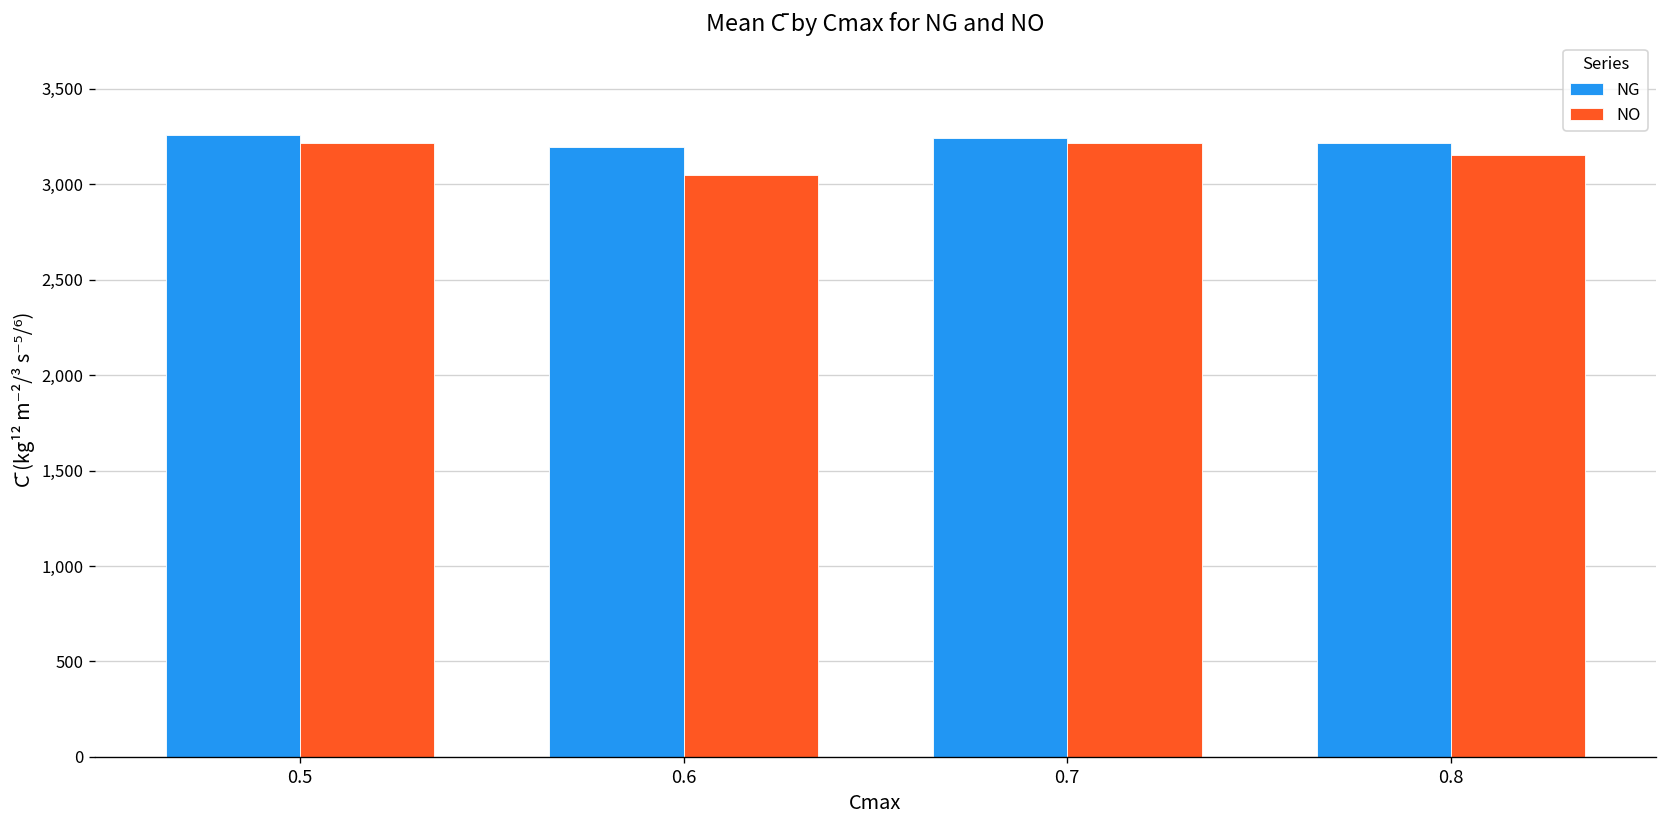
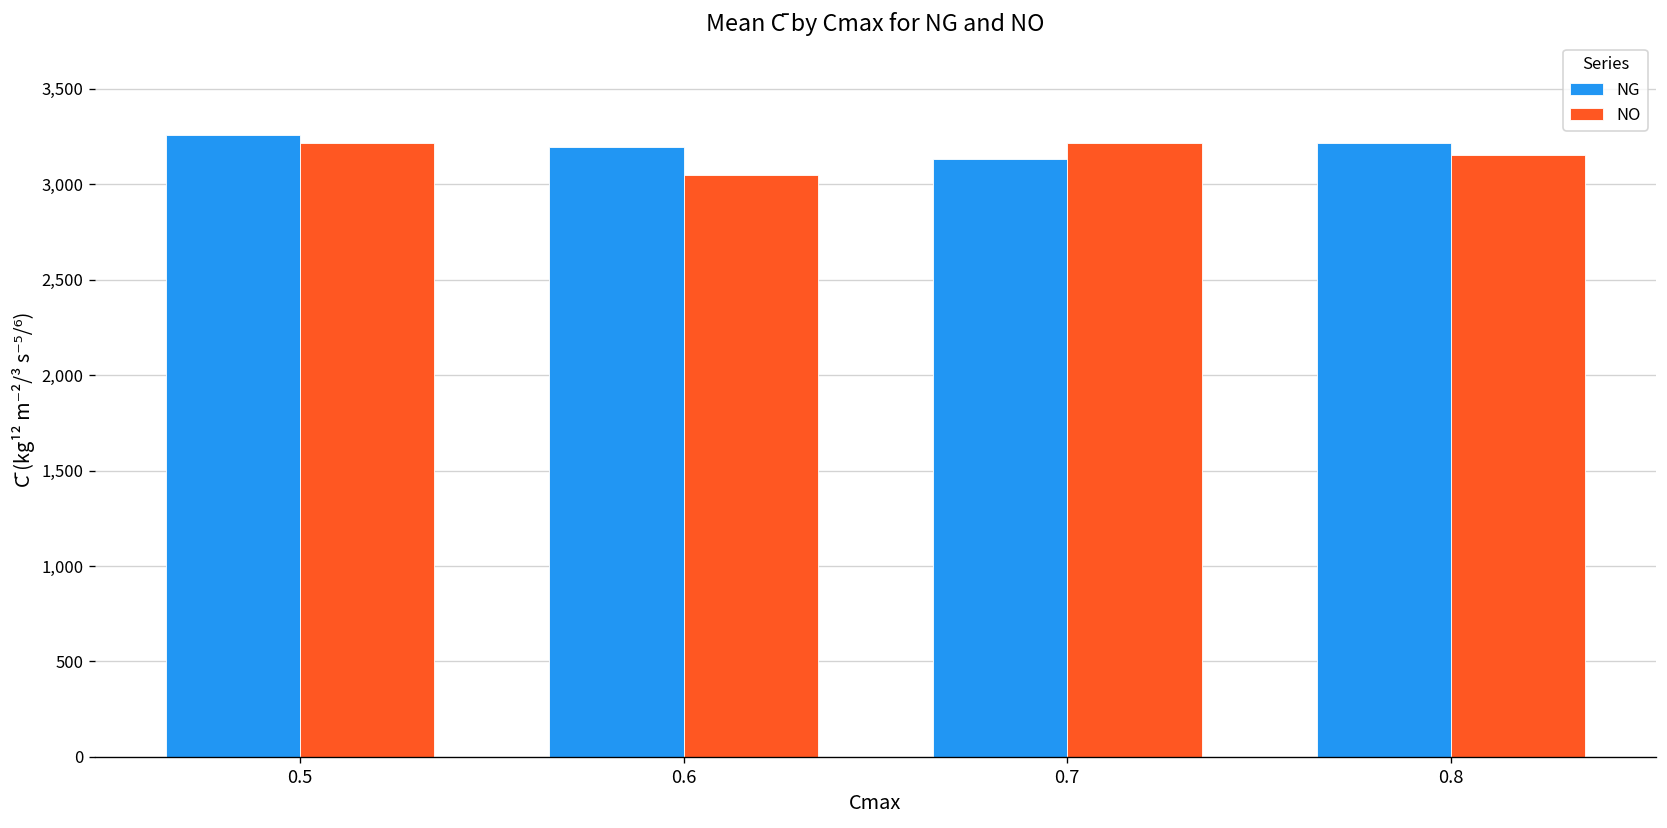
  {
    "NG": {
      "0.5": "3,260",
      "0.6": "3,200",
-     "0.7": "3,240",
+     "0.7": "3,130",
      "0.8": "3,220"
    },
    "NO": {
      "0.5": "3,220",
      "0.6": "3,050",
      "0.7": "3,220",
      "0.8": "3,150"
    }
  }
